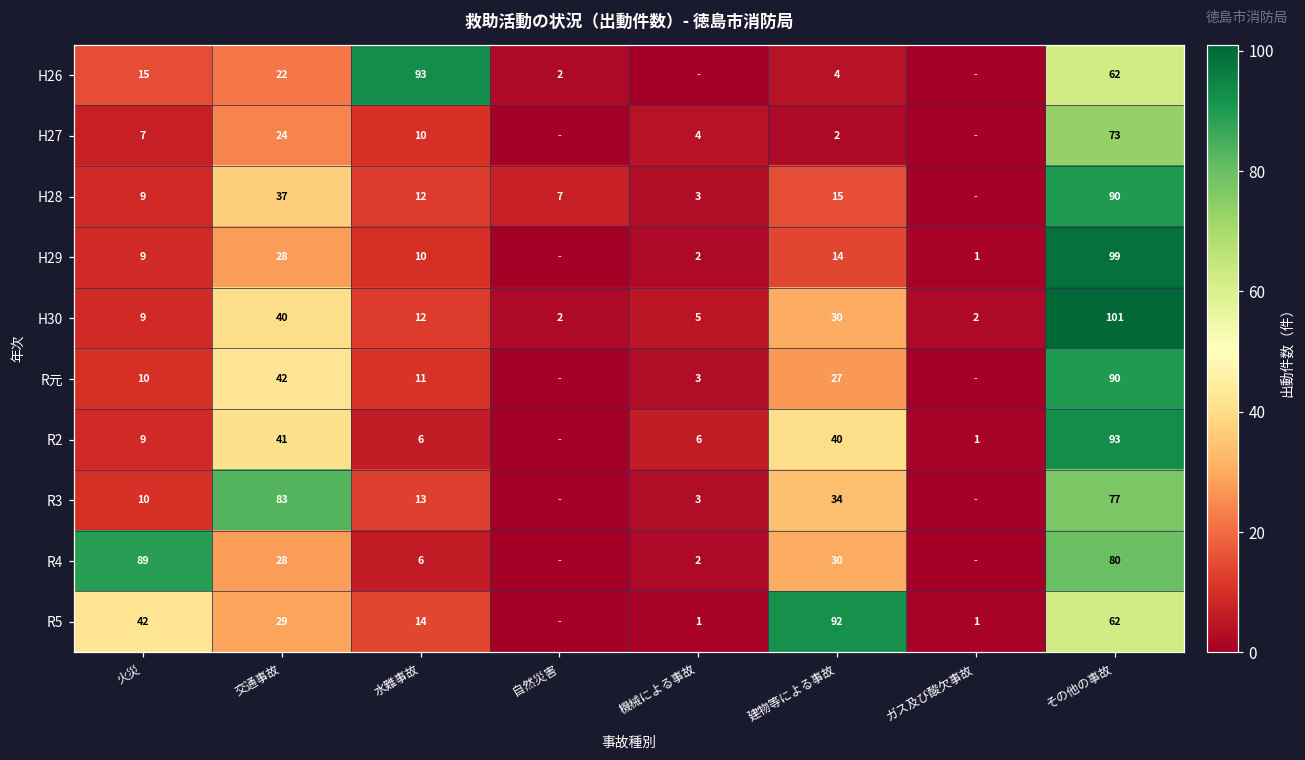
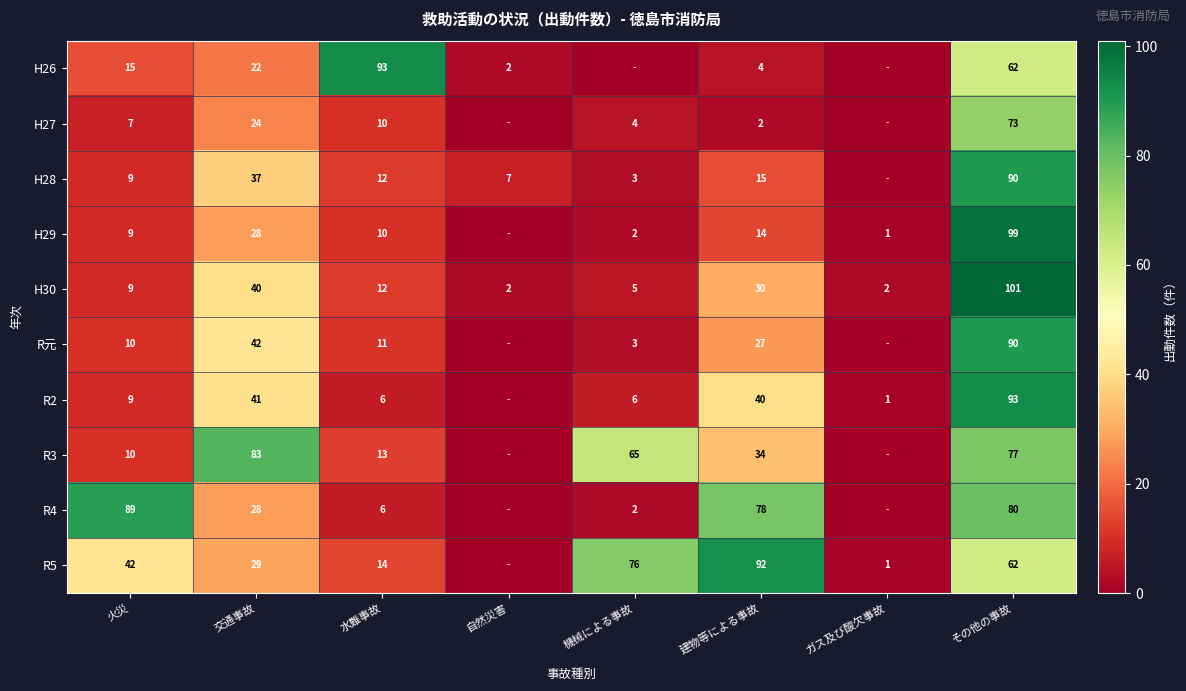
  {
    "H26": {
      "火災": 15,
      "交通事故": 22,
      "水難事故": 93,
      "自然災害": 2,
      "建物等による事故": 4,
      "その他の事故": 62
    },
    "H27": {
      "火災": 7,
      "交通事故": 24,
      "水難事故": 10,
      "機械による事故": 4,
      "建物等による事故": 2,
      "その他の事故": 73
    },
    "H28": {
      "火災": 9,
      "交通事故": 37,
      "水難事故": 12,
      "自然災害": 7,
      "機械による事故": 3,
      "建物等による事故": 15,
      "その他の事故": 90
    },
    "H29": {
      "火災": 9,
      "交通事故": 28,
      "水難事故": 10,
      "機械による事故": 2,
      "建物等による事故": 14,
      "ガス及び酸欠事故": 1,
      "その他の事故": 99
    },
    "H30": {
      "火災": 9,
      "交通事故": 40,
      "水難事故": 12,
      "自然災害": 2,
      "機械による事故": 5,
      "建物等による事故": 30,
      "ガス及び酸欠事故": 2,
      "その他の事故": 101
    },
    "R元": {
      "火災": 10,
      "交通事故": 42,
      "水難事故": 11,
      "機械による事故": 3,
      "建物等による事故": 27,
      "その他の事故": 90
    },
    "R2": {
      "火災": 9,
      "交通事故": 41,
      "水難事故": 6,
      "機械による事故": 6,
      "建物等による事故": 40,
      "ガス及び酸欠事故": 1,
      "その他の事故": 93
    },
    "R3": {
      "火災": 10,
      "交通事故": 83,
      "水難事故": 13,
-     "機械による事故": 3,
+     "機械による事故": 65,
      "建物等による事故": 34,
      "その他の事故": 77
    },
    "R4": {
      "火災": 89,
      "交通事故": 28,
      "水難事故": 6,
      "機械による事故": 2,
-     "建物等による事故": 30,
+     "建物等による事故": 78,
      "その他の事故": 80
    },
    "R5": {
      "火災": 42,
      "交通事故": 29,
      "水難事故": 14,
-     "機械による事故": 1,
+     "機械による事故": 76,
      "建物等による事故": 92,
      "ガス及び酸欠事故": 1,
      "その他の事故": 62
    }
  }
